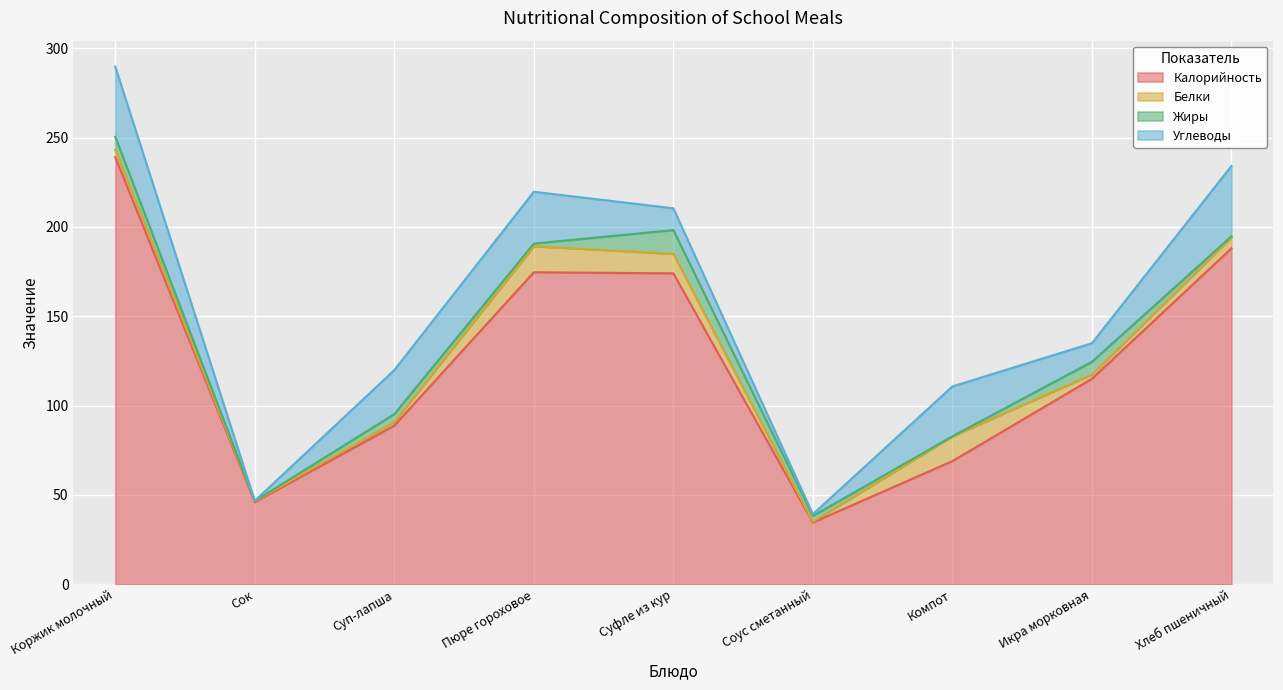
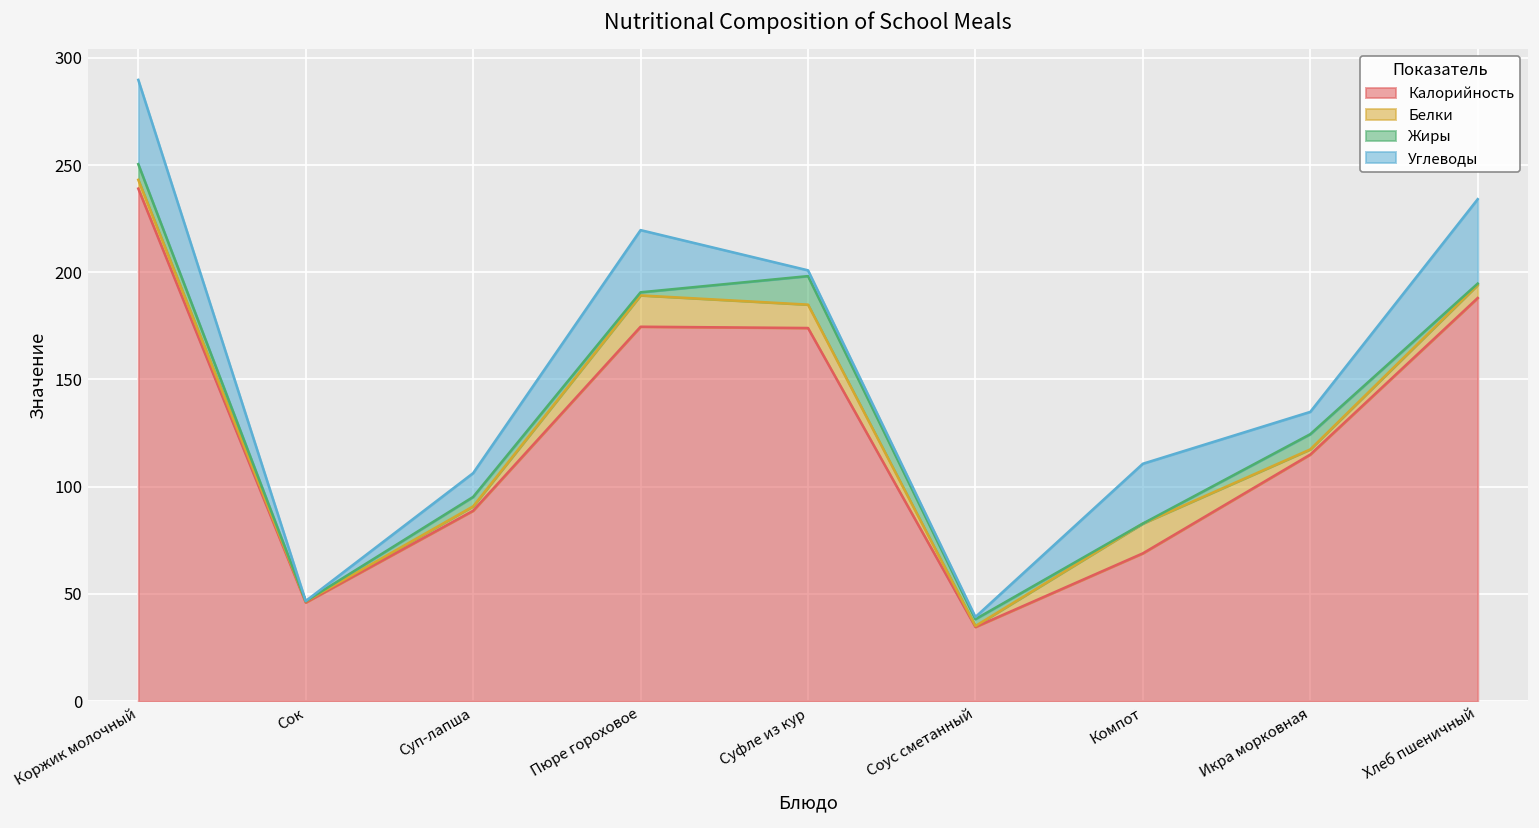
  {
    "Калорийность": {
      "Коржик молочный": 239,
      "Суп-лапша": 89,
      "Пюре гороховое": 175,
      "Суфле из кур": 174,
      "Компот": 69,
      "Икра морковная": 115,
      "Хлеб пшеничный": 188
    },
    "Белки": {
      "Коржик молочный": 4,
      "Суп-лапша": 2,
      "Пюре гороховое": 15,
      "Суфле из кур": 11,
      "Икра морковная": 2
    },
    "Жиры": {
      "Коржик молочный": 7,
      "Суп-лапша": 4,
      "Пюре гороховое": 1,
      "Суфле из кур": 13,
      "Икра морковная": 7
    },
    "Углеводы": {
      "Коржик молочный": 39,
-     "Суп-лапша": 25,
+     "Суп-лапша": 11,
      "Пюре гороховое": 29,
-     "Суфле из кур": 12,
+     "Суфле из кур": 3,
      "Компот": 28,
      "Икра морковная": 10,
      "Хлеб пшеничный": 39
    }
  }
